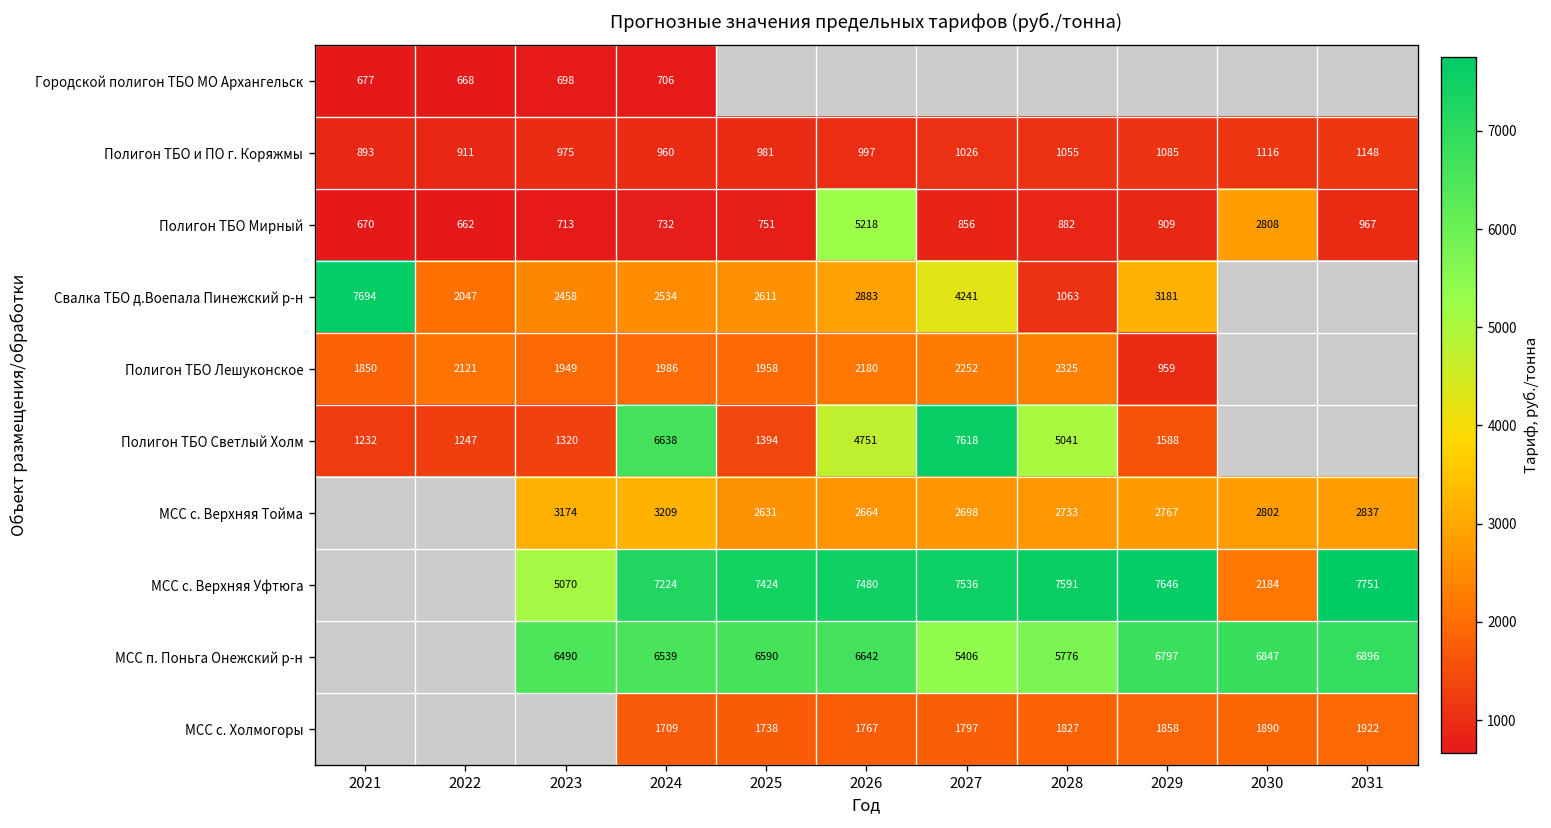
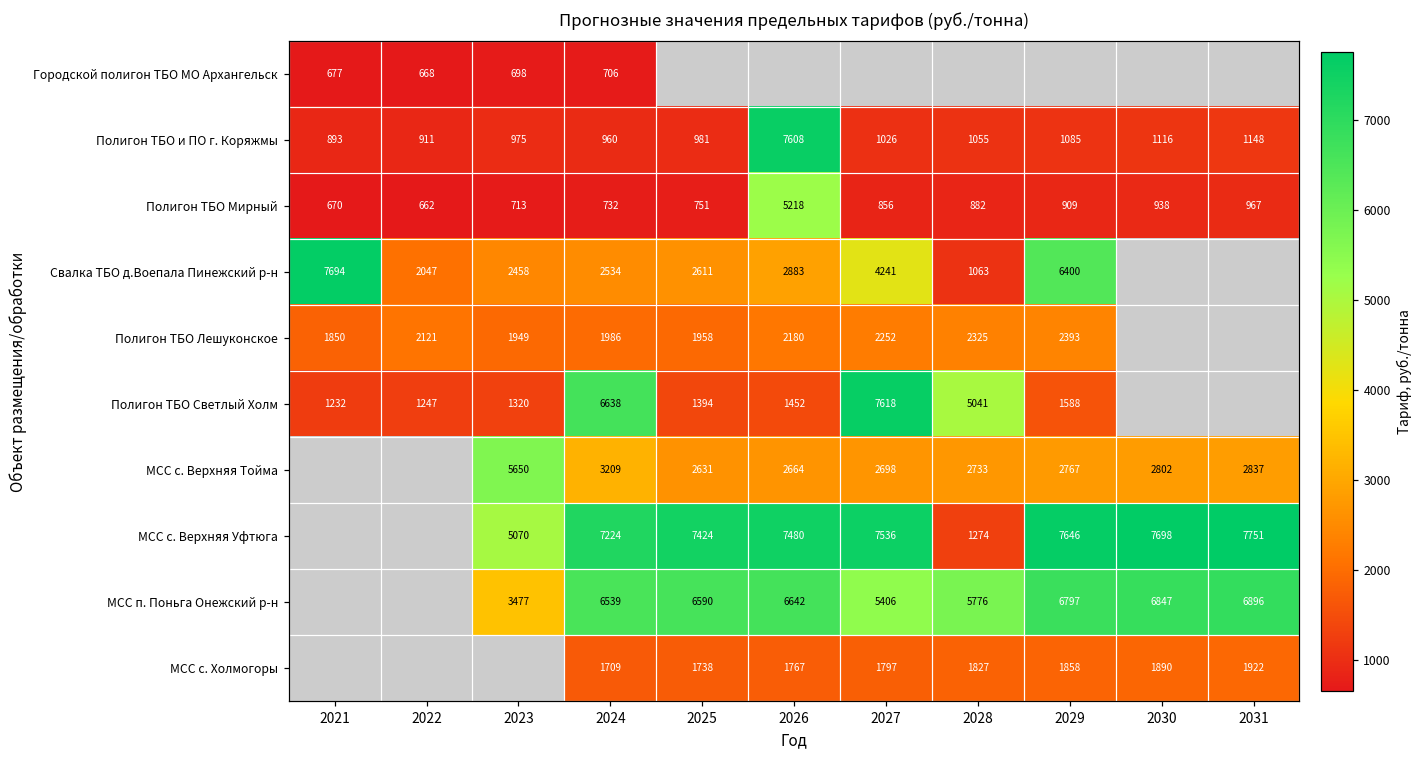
  {
    "Городской полигон ТБО МО Архангельск": {
      "2021": 677,
      "2022": 668,
      "2023": 698,
      "2024": 706
    },
    "Полигон ТБО и ПО г. Коряжмы": {
      "2021": 893,
      "2022": 911,
      "2023": 975,
      "2024": 960,
      "2025": 981,
-     "2026": 997,
+     "2026": 7608,
      "2027": 1026,
      "2028": 1055,
      "2029": 1085,
      "2030": 1116,
      "2031": 1148
    },
    "Полигон ТБО Мирный": {
      "2021": 670,
      "2022": 662,
      "2023": 713,
      "2024": 732,
      "2025": 751,
      "2026": 5218,
      "2027": 856,
      "2028": 882,
      "2029": 909,
-     "2030": 2808,
+     "2030": 938,
      "2031": 967
    },
    "Свалка ТБО д.Воепала Пинежский р-н": {
      "2021": 7694,
      "2022": 2047,
      "2023": 2458,
      "2024": 2534,
      "2025": 2611,
      "2026": 2883,
      "2027": 4241,
      "2028": 1063,
-     "2029": 3181
+     "2029": 6400
    },
    "Полигон ТБО Лешуконское": {
      "2021": 1850,
      "2022": 2121,
      "2023": 1949,
      "2024": 1986,
      "2025": 1958,
      "2026": 2180,
      "2027": 2252,
      "2028": 2325,
-     "2029": 959
+     "2029": 2393
    },
    "Полигон ТБО Светлый Холм": {
      "2021": 1232,
      "2022": 1247,
      "2023": 1320,
      "2024": 6638,
      "2025": 1394,
-     "2026": 4751,
+     "2026": 1452,
      "2027": 7618,
      "2028": 5041,
      "2029": 1588
    },
    "МСС с. Верхняя Тойма": {
-     "2023": 3174,
+     "2023": 5650,
      "2024": 3209,
      "2025": 2631,
      "2026": 2664,
      "2027": 2698,
      "2028": 2733,
      "2029": 2767,
      "2030": 2802,
      "2031": 2837
    },
    "МСС с. Верхняя Уфтюга": {
      "2023": 5070,
      "2024": 7224,
      "2025": 7424,
      "2026": 7480,
      "2027": 7536,
-     "2028": 7591,
+     "2028": 1274,
      "2029": 7646,
-     "2030": 2184,
+     "2030": 7698,
      "2031": 7751
    },
    "МСС п. Поньга Онежский р-н": {
-     "2023": 6490,
+     "2023": 3477,
      "2024": 6539,
      "2025": 6590,
      "2026": 6642,
      "2027": 5406,
      "2028": 5776,
      "2029": 6797,
      "2030": 6847,
      "2031": 6896
    },
    "МСС с. Холмогоры": {
      "2024": 1709,
      "2025": 1738,
      "2026": 1767,
      "2027": 1797,
      "2028": 1827,
      "2029": 1858,
      "2030": 1890,
      "2031": 1922
    }
  }
